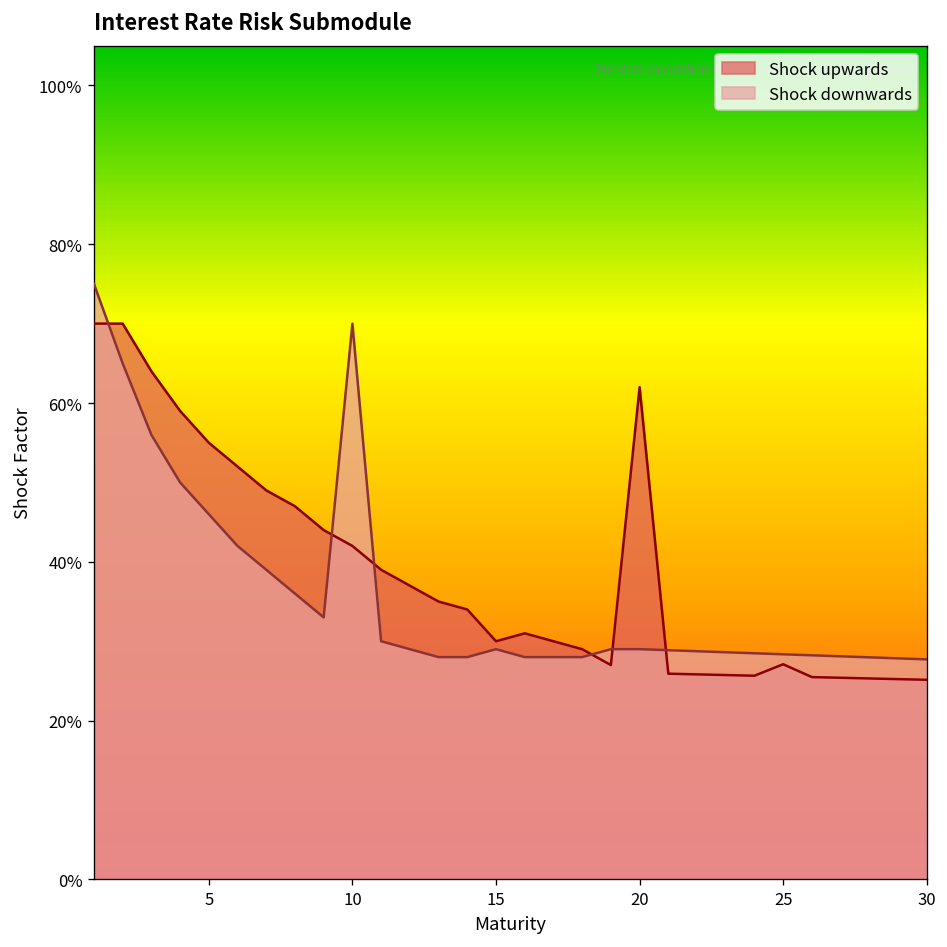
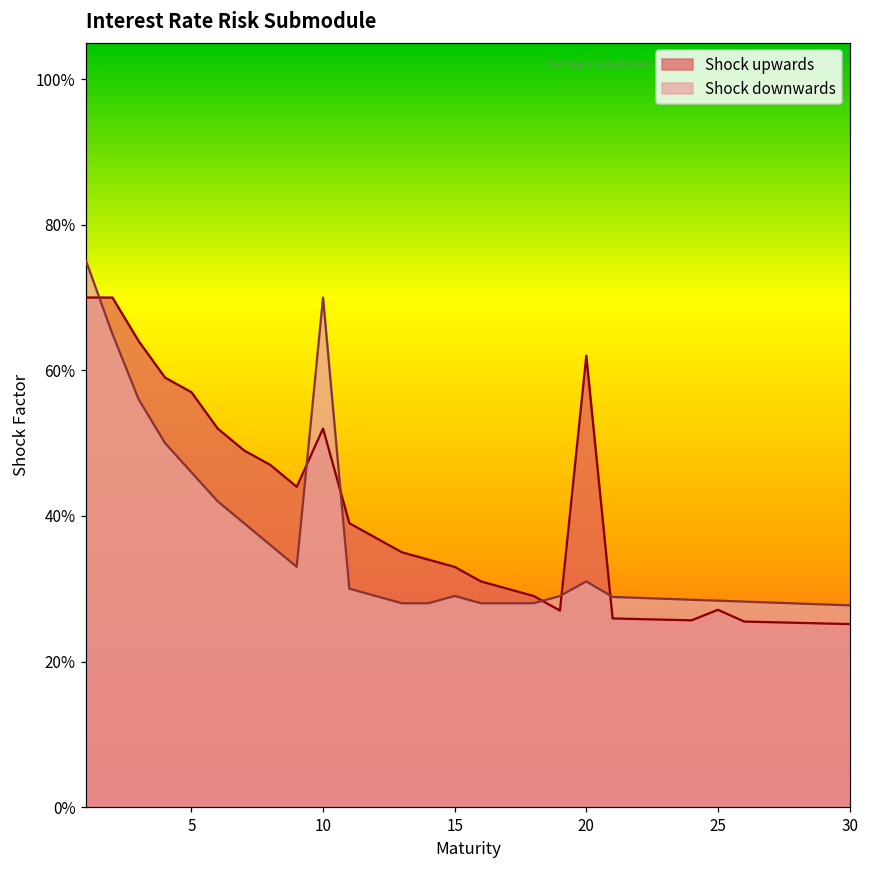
  {
    "Shock upwards": {
-     "5": "55%",
-     "10": "42%",
-     "15": "30%",
+     "5": "57%",
+     "10": "52%",
+     "15": "33%",
      "20": "62%",
      "25": "27%",
      "30": "25%"
    },
    "Shock downwards": {
      "5": "46%",
      "10": "70%",
      "15": "29%",
-     "20": "29%",
+     "20": "31%",
      "25": "28%",
      "30": "28%"
    }
  }
